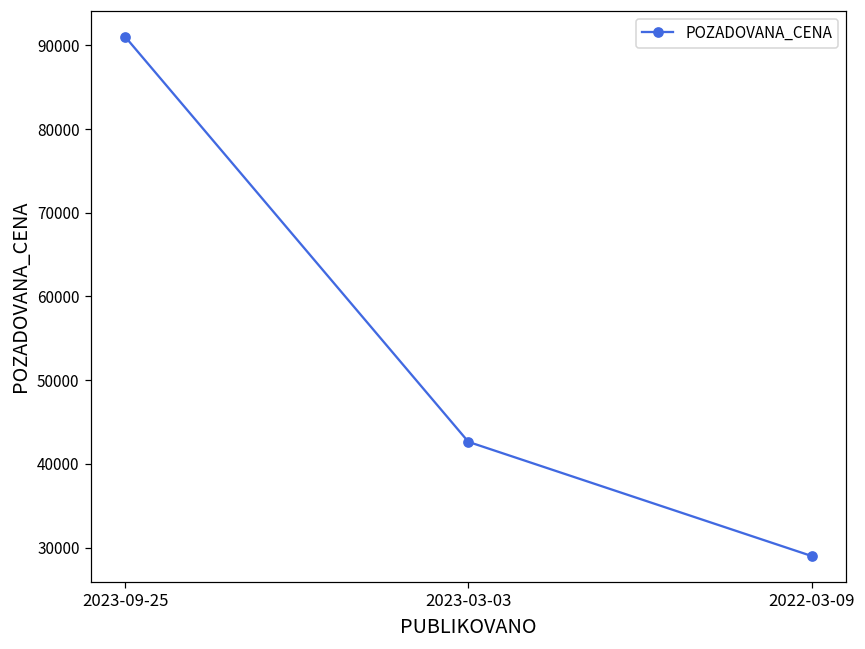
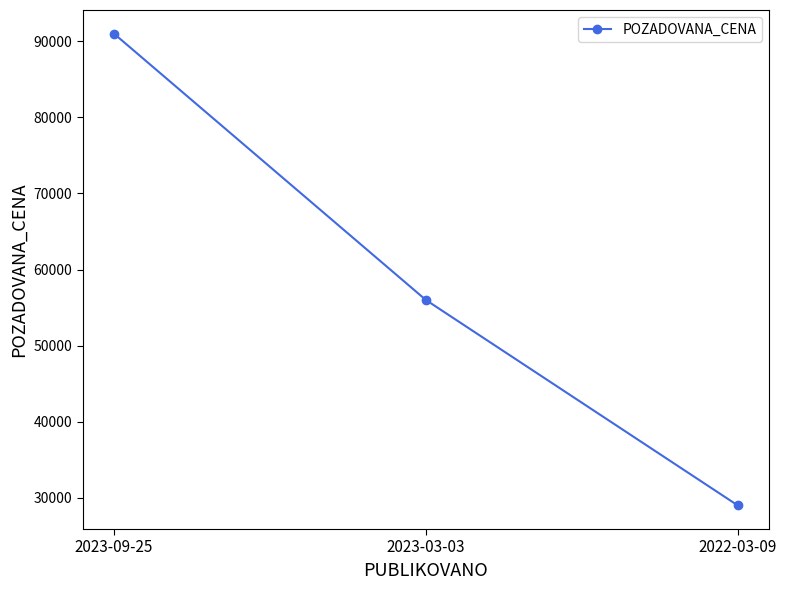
  {
    "2023-09-25": 91000,
-   "2023-03-03": 43000,
+   "2023-03-03": 56000,
    "2022-03-09": 29000
  }
